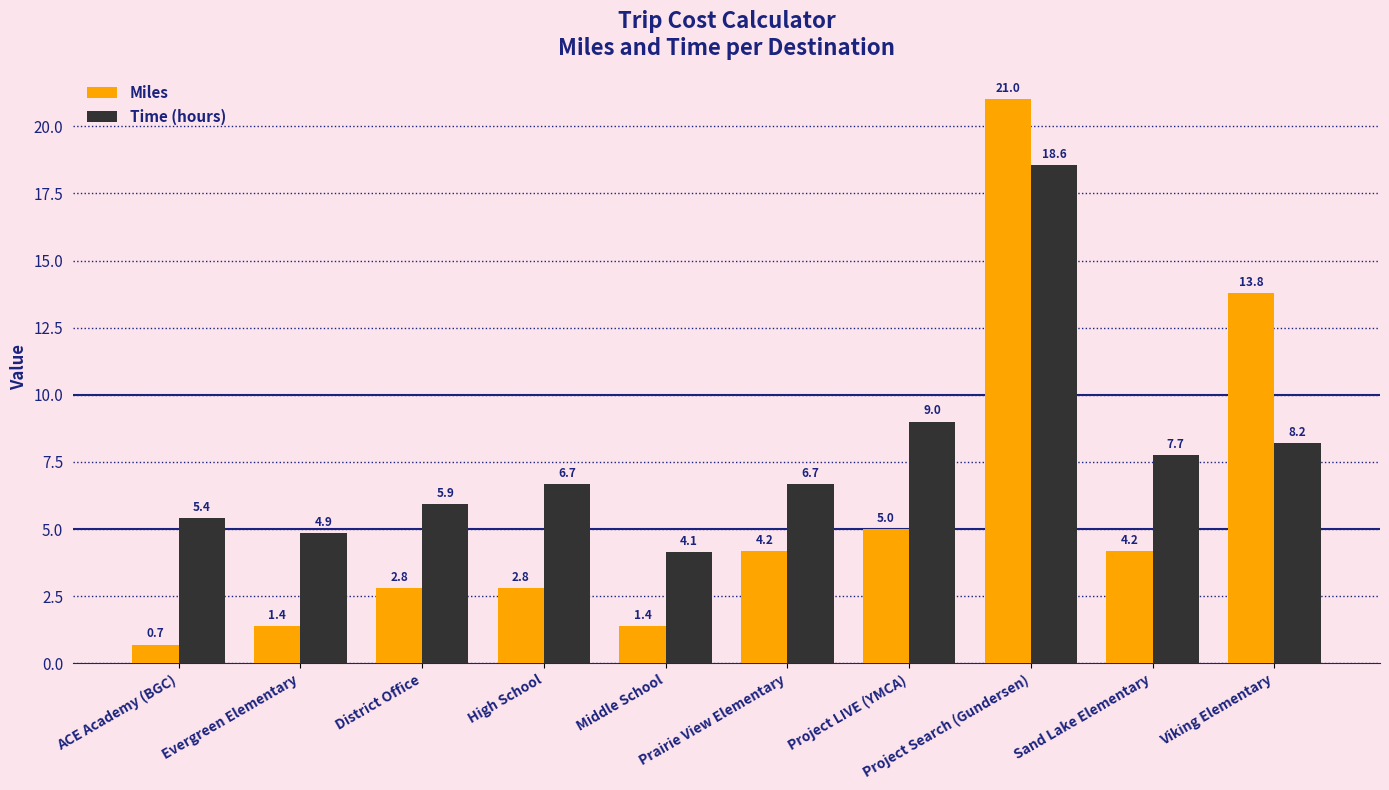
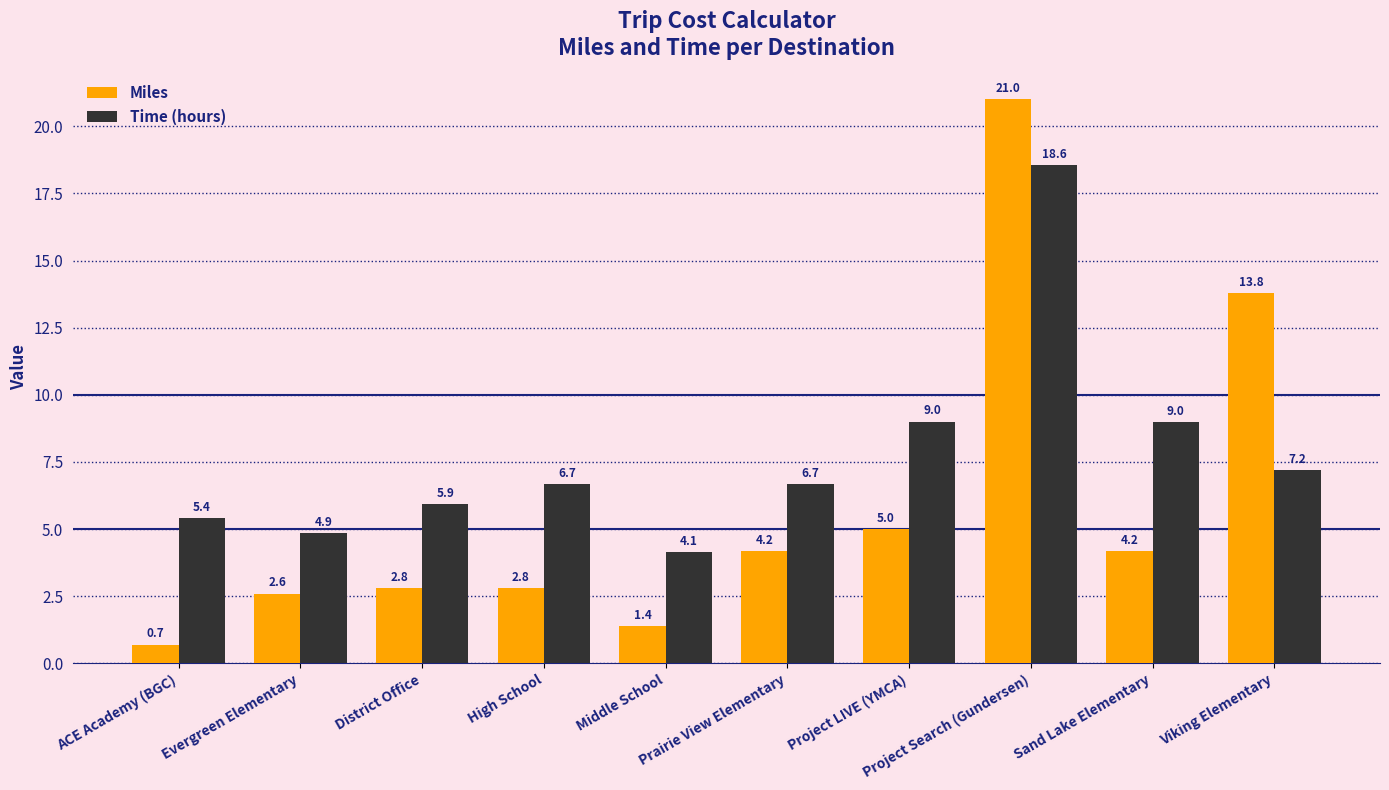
  {
    "Miles": {
      "ACE Academy (BGC)": 0.7,
-     "Evergreen Elementary": 1.4,
+     "Evergreen Elementary": 2.6,
      "District Office": 2.8,
      "High School": 2.8,
      "Middle School": 1.4,
      "Prairie View Elementary": 4.2,
      "Project LIVE (YMCA)": 5.0,
      "Project Search (Gundersen)": 21.0,
      "Sand Lake Elementary": 4.2,
      "Viking Elementary": 13.8
    },
    "Time (hours)": {
      "ACE Academy (BGC)": 5.4,
      "Evergreen Elementary": 4.9,
      "District Office": 5.9,
      "High School": 6.7,
      "Middle School": 4.1,
      "Prairie View Elementary": 6.7,
      "Project LIVE (YMCA)": 9.0,
      "Project Search (Gundersen)": 18.6,
-     "Sand Lake Elementary": 7.7,
-     "Viking Elementary": 8.2
+     "Sand Lake Elementary": 9.0,
+     "Viking Elementary": 7.2
    }
  }
